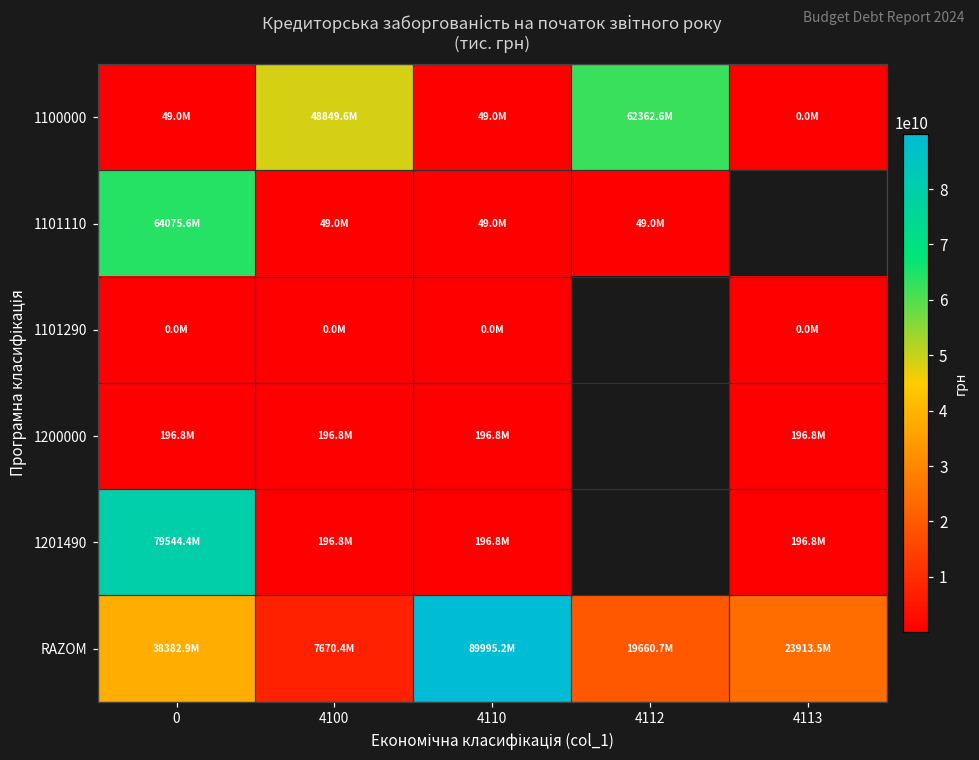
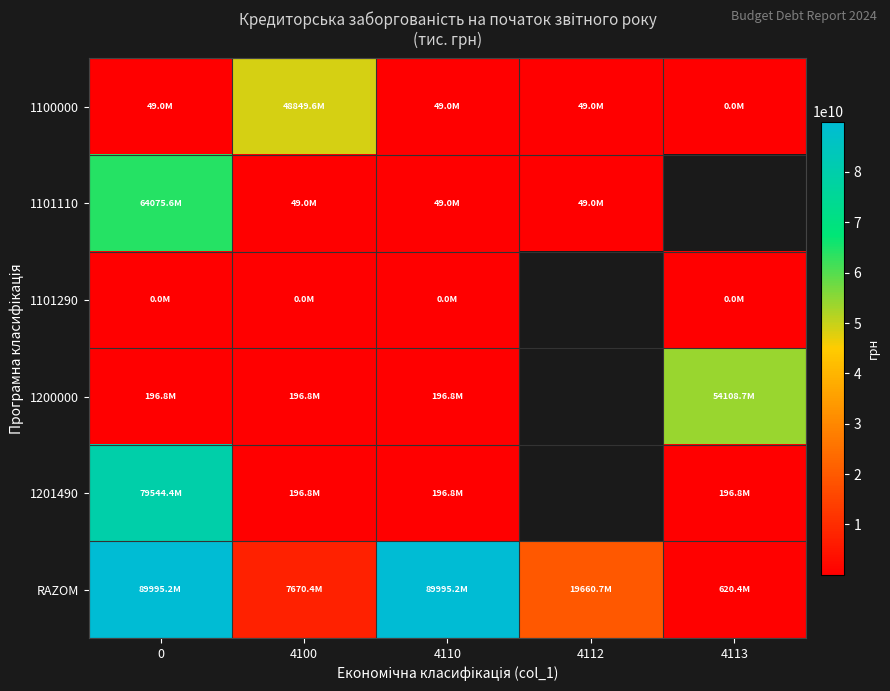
  {
    "1100000": {
      "0": "49.0M",
      "4100": "48849.6M",
      "4110": "49.0M",
-     "4112": "62362.6M",
+     "4112": "49.0M",
      "4113": "0.0M"
    },
    "1101110": {
      "0": "64075.6M",
      "4100": "49.0M",
      "4110": "49.0M",
      "4112": "49.0M"
    },
    "1101290": {
      "0": "0.0M",
      "4100": "0.0M",
      "4110": "0.0M",
      "4113": "0.0M"
    },
    "1200000": {
      "0": "196.8M",
      "4100": "196.8M",
      "4110": "196.8M",
-     "4113": "196.8M"
+     "4113": "54108.7M"
    },
    "1201490": {
      "0": "79544.4M",
      "4100": "196.8M",
      "4110": "196.8M",
      "4113": "196.8M"
    },
    "RAZOM": {
-     "0": "38382.9M",
+     "0": "89995.2M",
      "4100": "7670.4M",
      "4110": "89995.2M",
      "4112": "19660.7M",
-     "4113": "23913.5M"
+     "4113": "620.4M"
    }
  }
